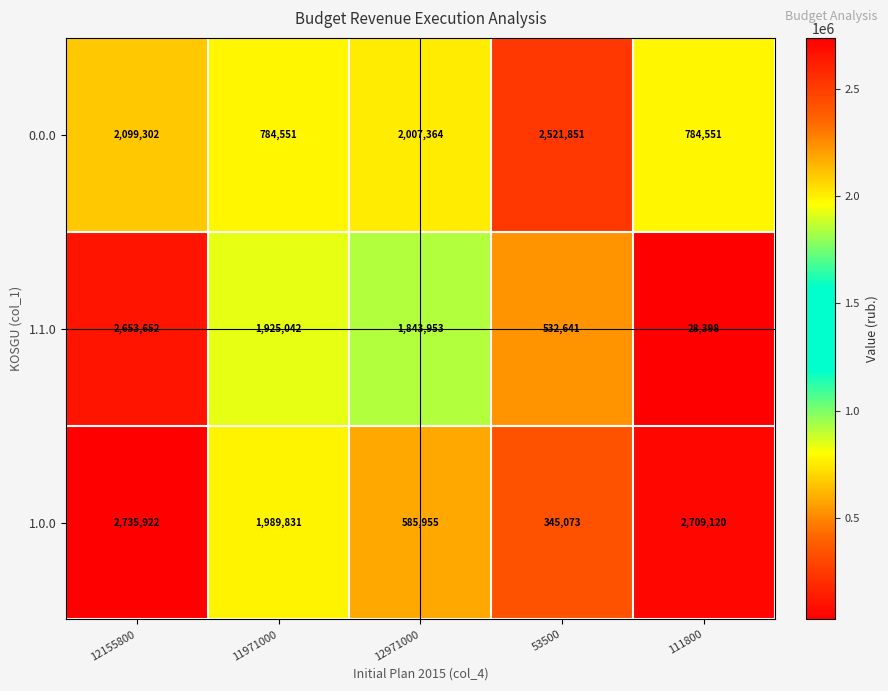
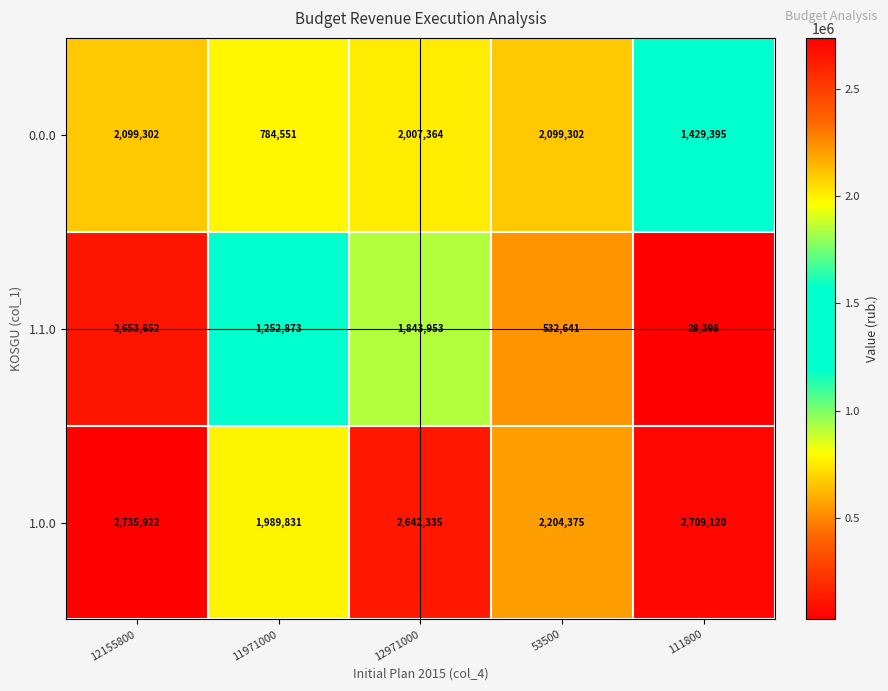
  {
    "0.0.0": {
      "12155800": "2,099,302",
      "11971000": "784,551",
      "12971000": "2,007,364",
-     "53500": "2,521,851",
-     "111800": "784,551"
+     "53500": "2,099,302",
+     "111800": "1,429,395"
    },
    "1.1.0": {
      "12155800": "2,653,652",
-     "11971000": "1,925,042",
+     "11971000": "1,252,873",
      "12971000": "1,843,953",
      "53500": "532,641",
      "111800": "28,398"
    },
    "1.0.0": {
      "12155800": "2,735,922",
      "11971000": "1,989,831",
-     "12971000": "585,955",
-     "53500": "345,073",
+     "12971000": "2,642,335",
+     "53500": "2,204,375",
      "111800": "2,709,120"
    }
  }
